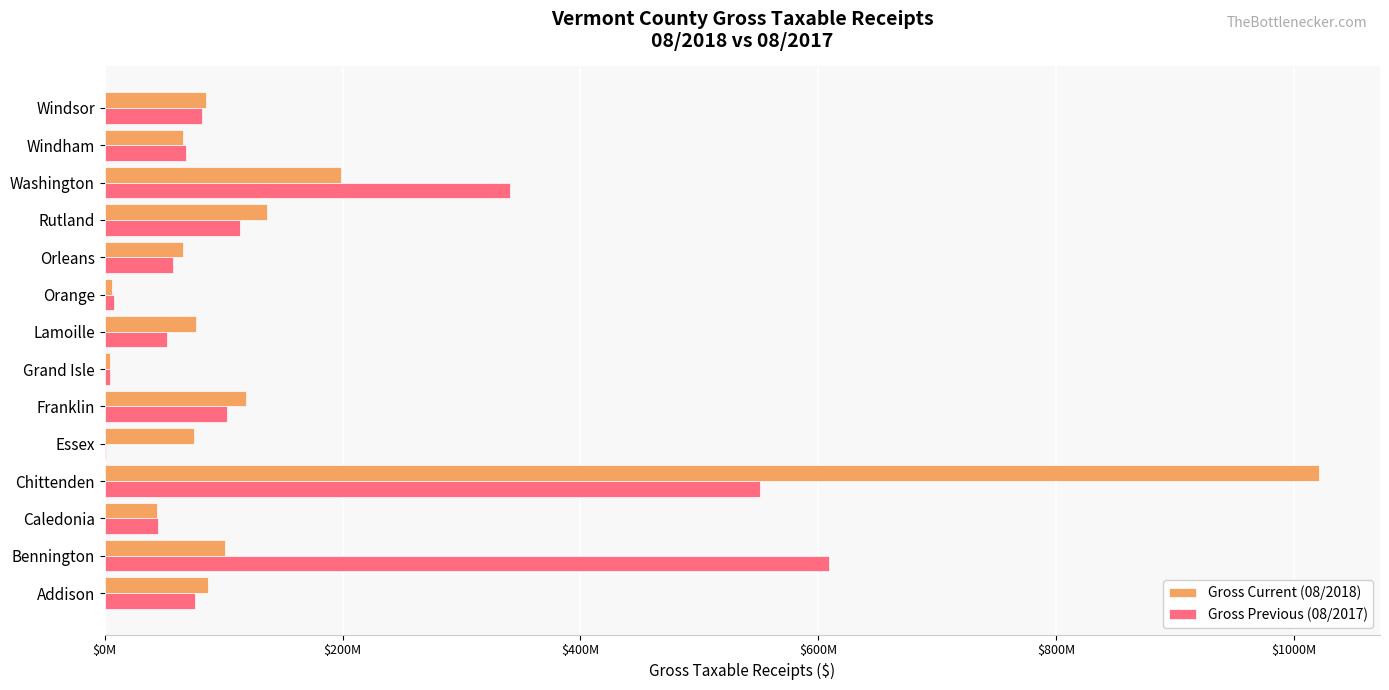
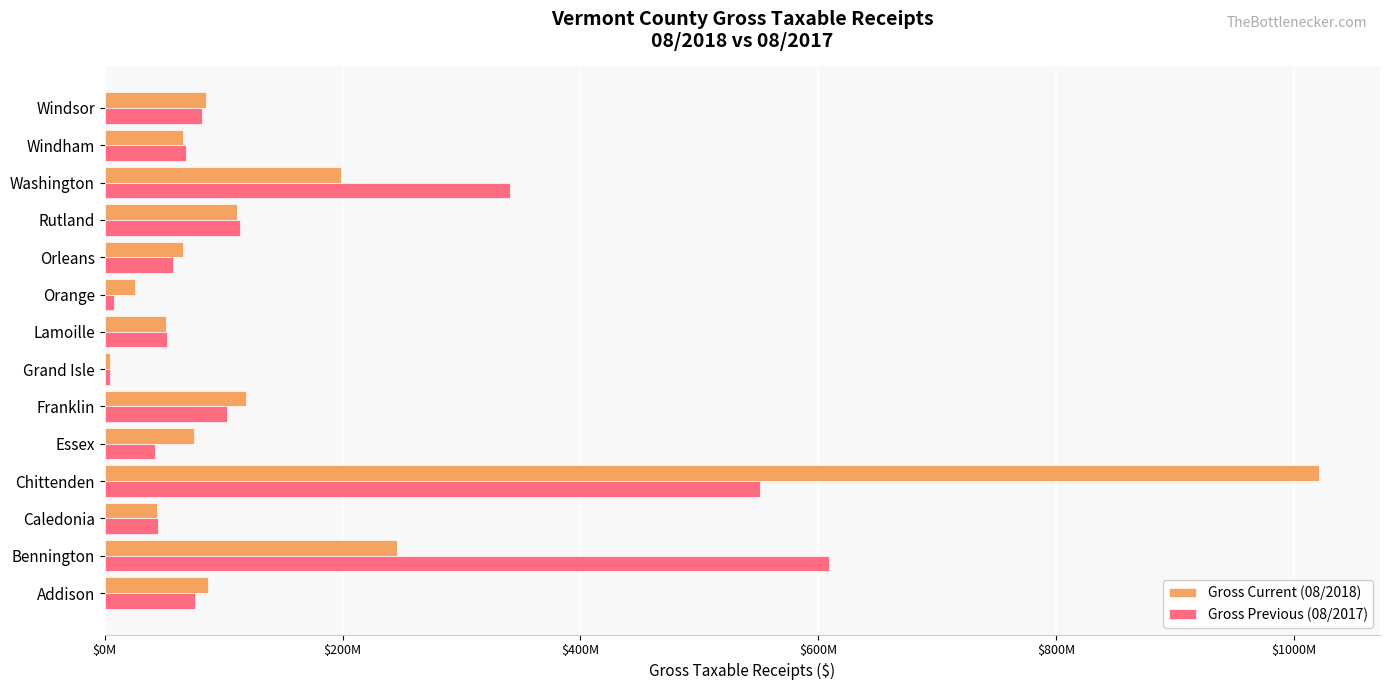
  {
    "Gross Current (08/2018)": {
      "Windsor": "$86000000",
      "Windham": "$66000000",
      "Washington": "$199000000",
-     "Rutland": "$137000000",
+     "Rutland": "$111000000",
      "Orleans": "$66000000",
-     "Orange": "$6000000",
-     "Lamoille": "$77000000",
+     "Orange": "$25000000",
+     "Lamoille": "$52000000",
      "Grand Isle": "$5000000",
      "Franklin": "$119000000",
      "Essex": "$75000000",
      "Chittenden": "$1021000000",
      "Caledonia": "$44000000",
-     "Bennington": "$101000000",
+     "Bennington": "$246000000",
      "Addison": "$87000000"
    },
    "Gross Previous (08/2017)": {
      "Windsor": "$82000000",
      "Windham": "$68000000",
      "Washington": "$341000000",
      "Rutland": "$113000000",
      "Orleans": "$58000000",
      "Orange": "$7000000",
      "Lamoille": "$52000000",
      "Grand Isle": "$4000000",
      "Franklin": "$103000000",
-     "Essex": "$1000000",
+     "Essex": "$43000000",
      "Chittenden": "$551000000",
      "Caledonia": "$45000000",
      "Bennington": "$609000000",
      "Addison": "$76000000"
    }
  }
